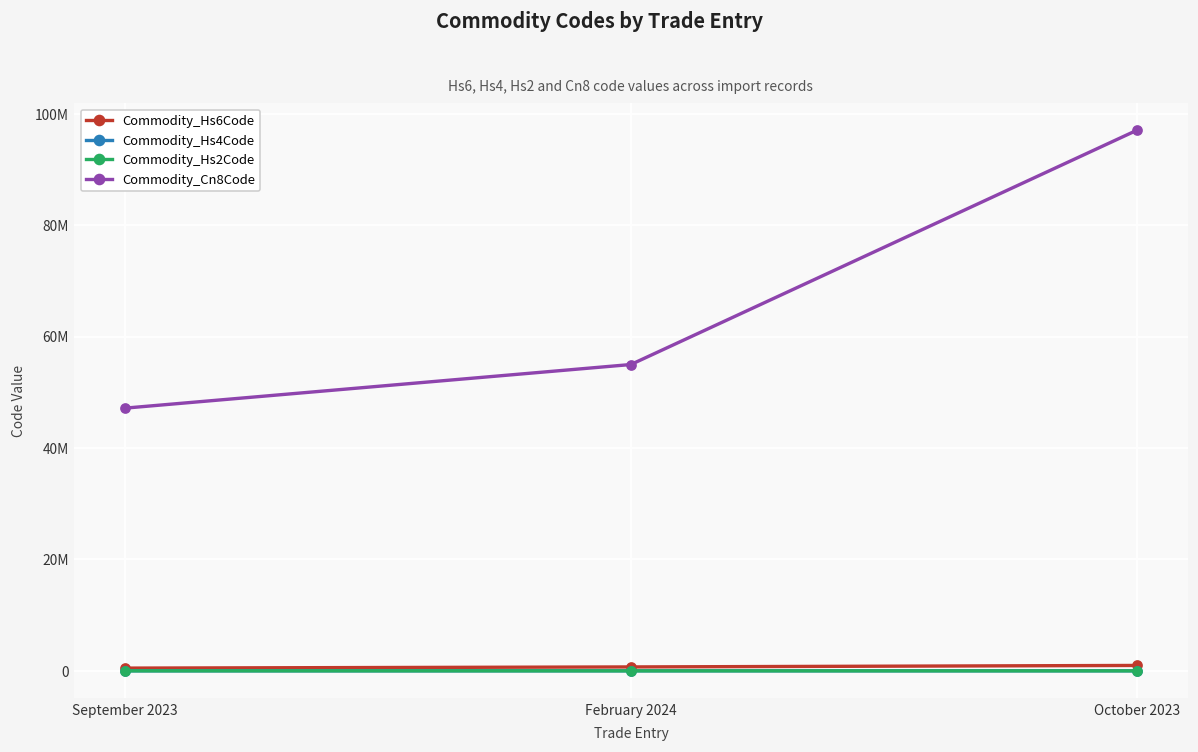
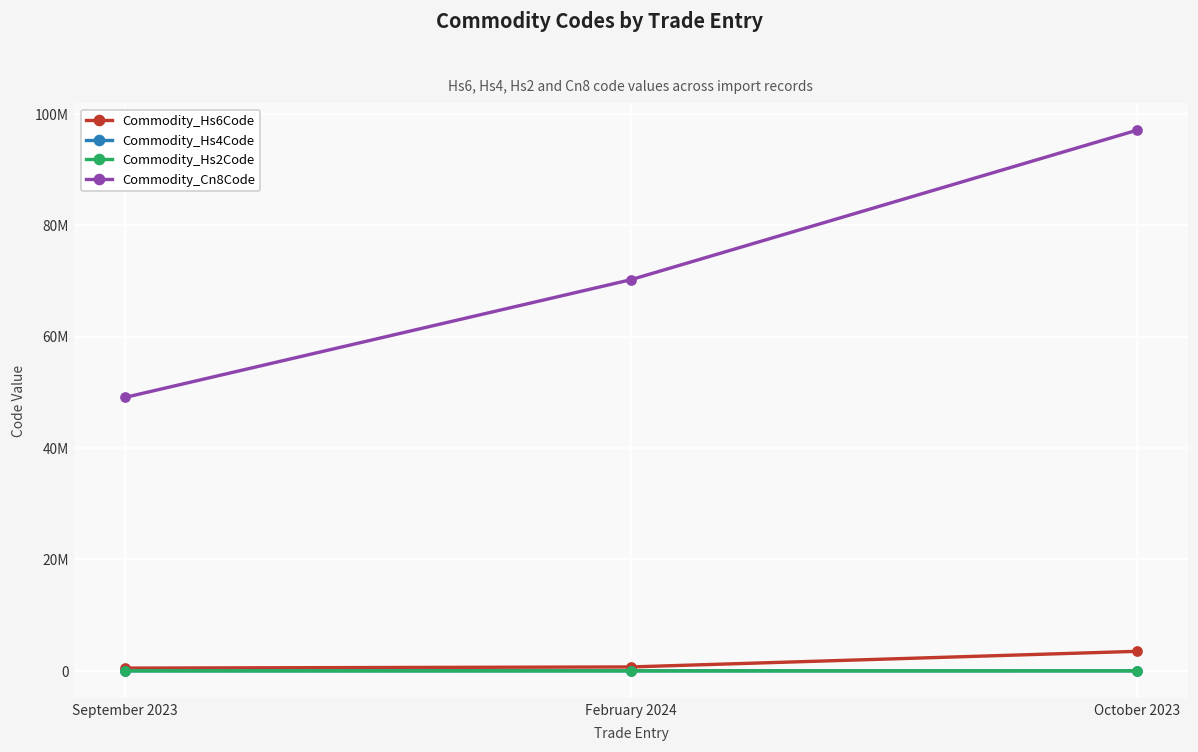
  {
    "Commodity_Hs6Code": {
      "February 2024": 1000000,
-     "October 2023": 1000000
+     "October 2023": 4000000
    },
    "Commodity_Hs2Code": {
      "February 2024": 0,
      "October 2023": 0
    },
    "Commodity_Cn8Code": {
-     "September 2023": 47000000,
-     "February 2024": 55000000,
+     "September 2023": 49000000,
+     "February 2024": 70000000,
      "October 2023": 97000000
    }
  }
